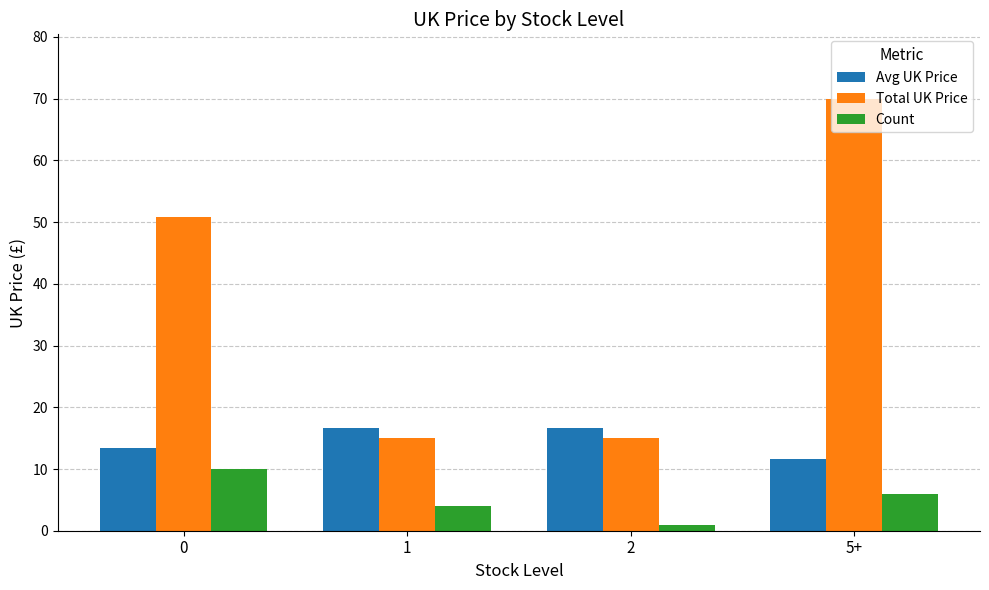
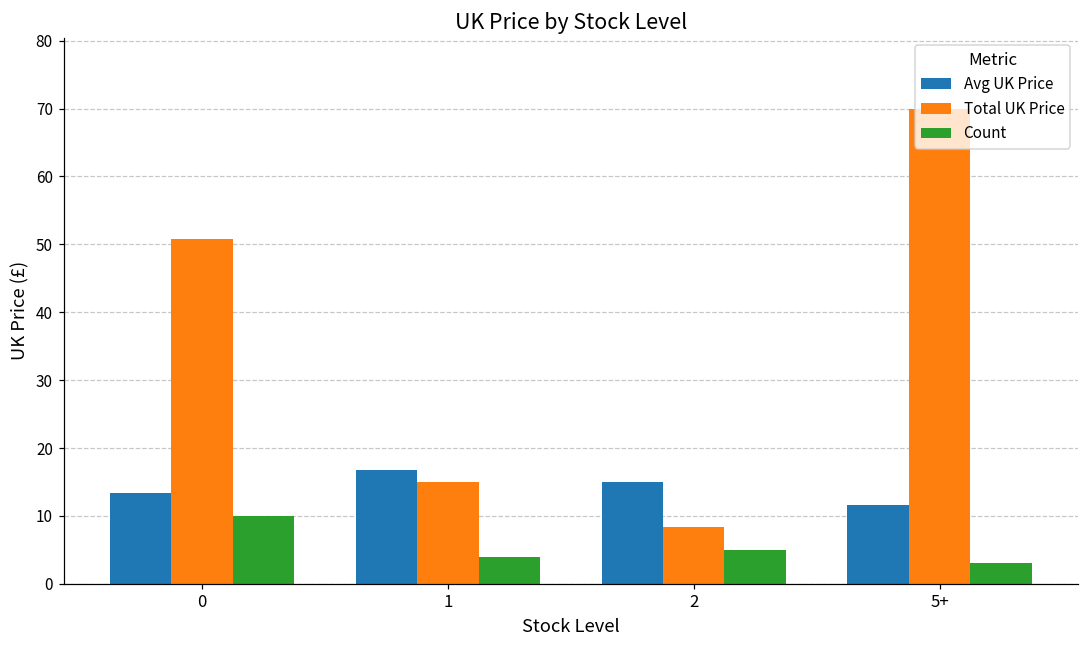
  {
    "Avg UK Price": {
      "0": 13,
      "1": 17,
-     "2": 17,
+     "2": 15,
      "5+": 12
    },
    "Total UK Price": {
      "0": 51,
      "1": 15,
-     "2": 15
+     "2": 8
    },
    "Count": {
      "0": 10,
      "1": 4,
-     "2": 1,
-     "5+": 6
+     "2": 5,
+     "5+": 3
    }
  }
